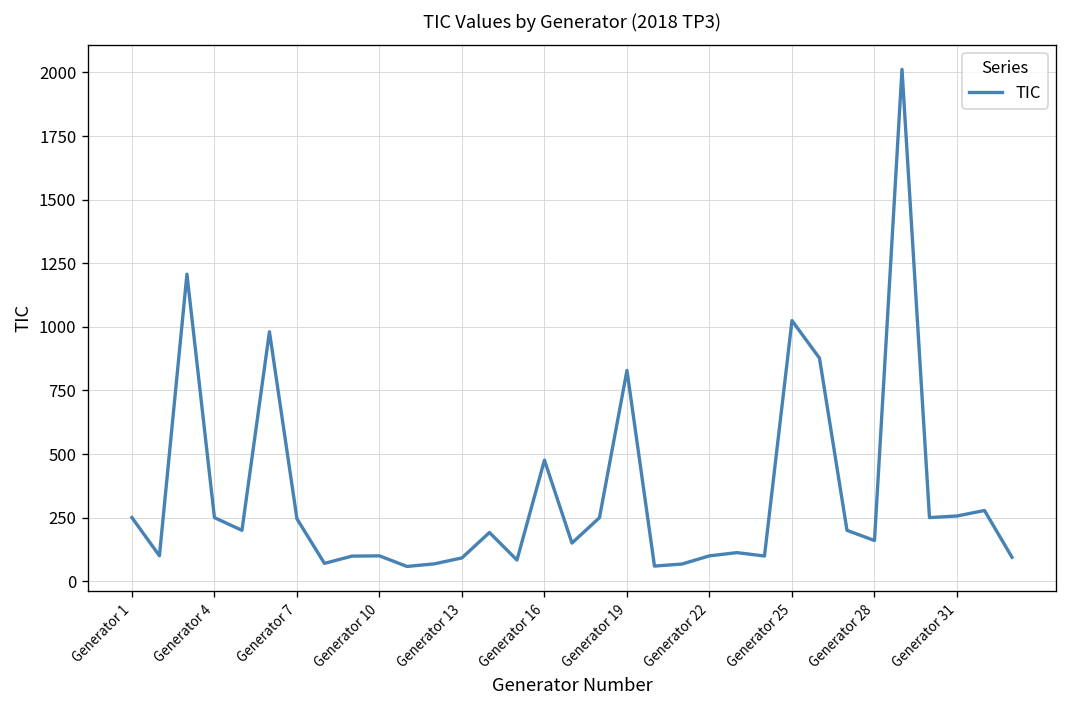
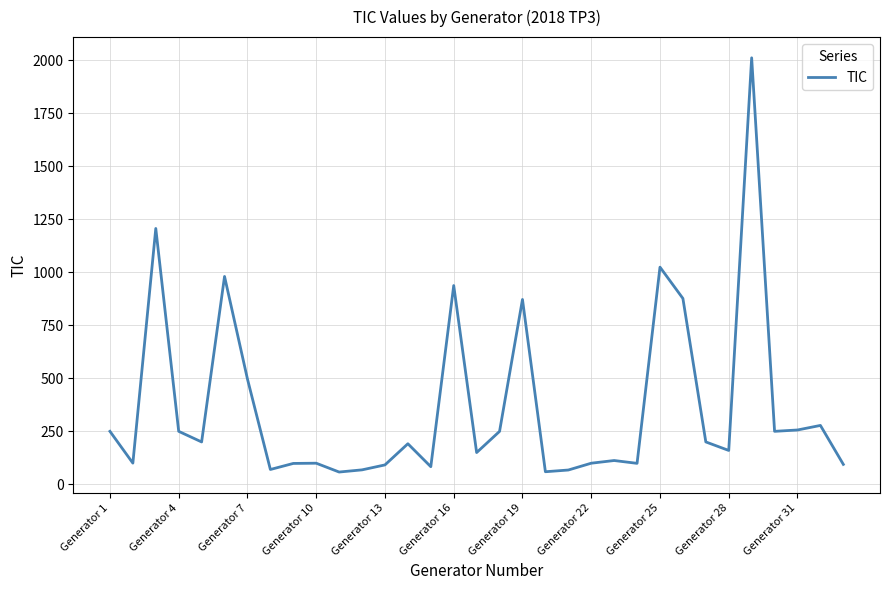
  {
    "Generator 1": 250,
    "Generator 4": 250,
-   "Generator 7": 250,
+   "Generator 7": 500,
    "Generator 10": 100,
    "Generator 13": 90,
-   "Generator 16": 480,
-   "Generator 19": 830,
+   "Generator 16": 940,
+   "Generator 19": 870,
    "Generator 22": 100,
    "Generator 25": 1020,
    "Generator 28": 160,
    "Generator 31": 260
  }
